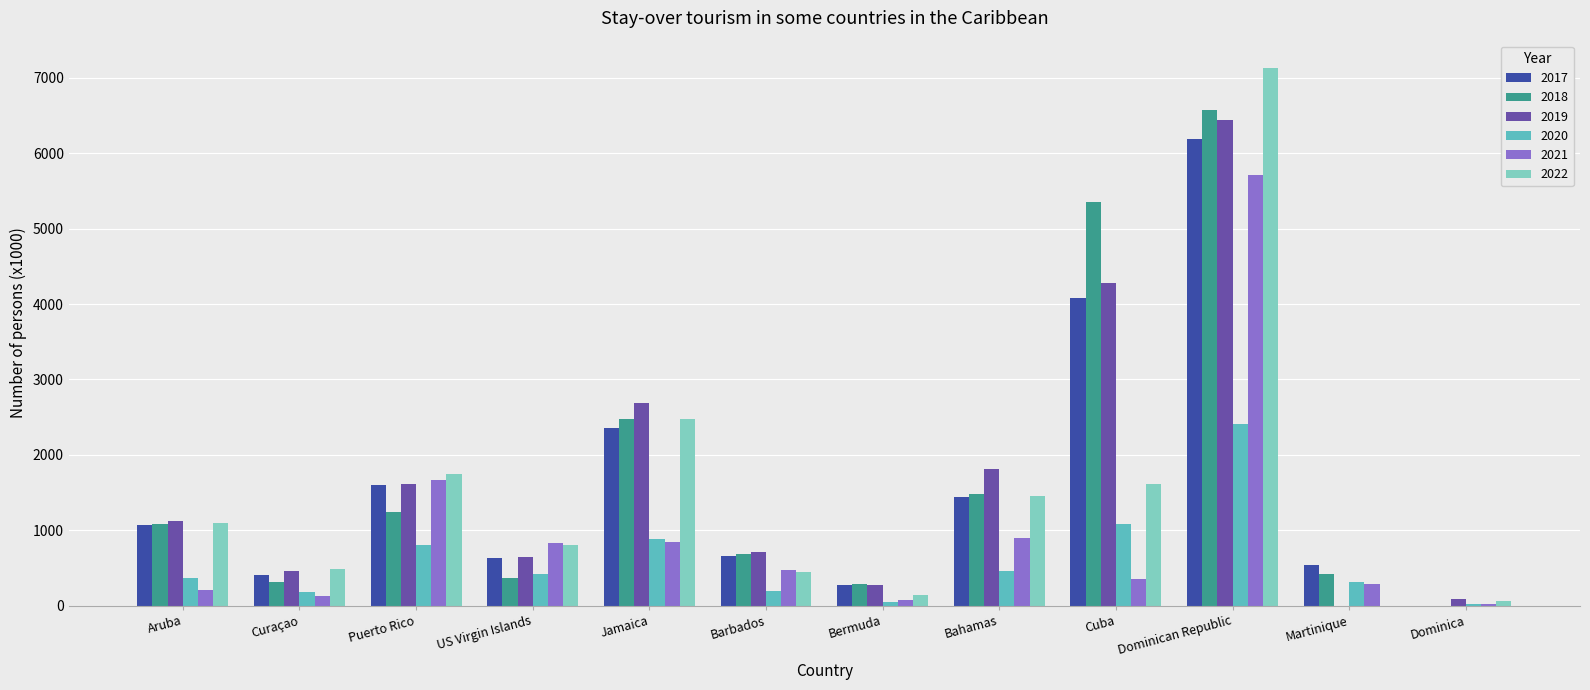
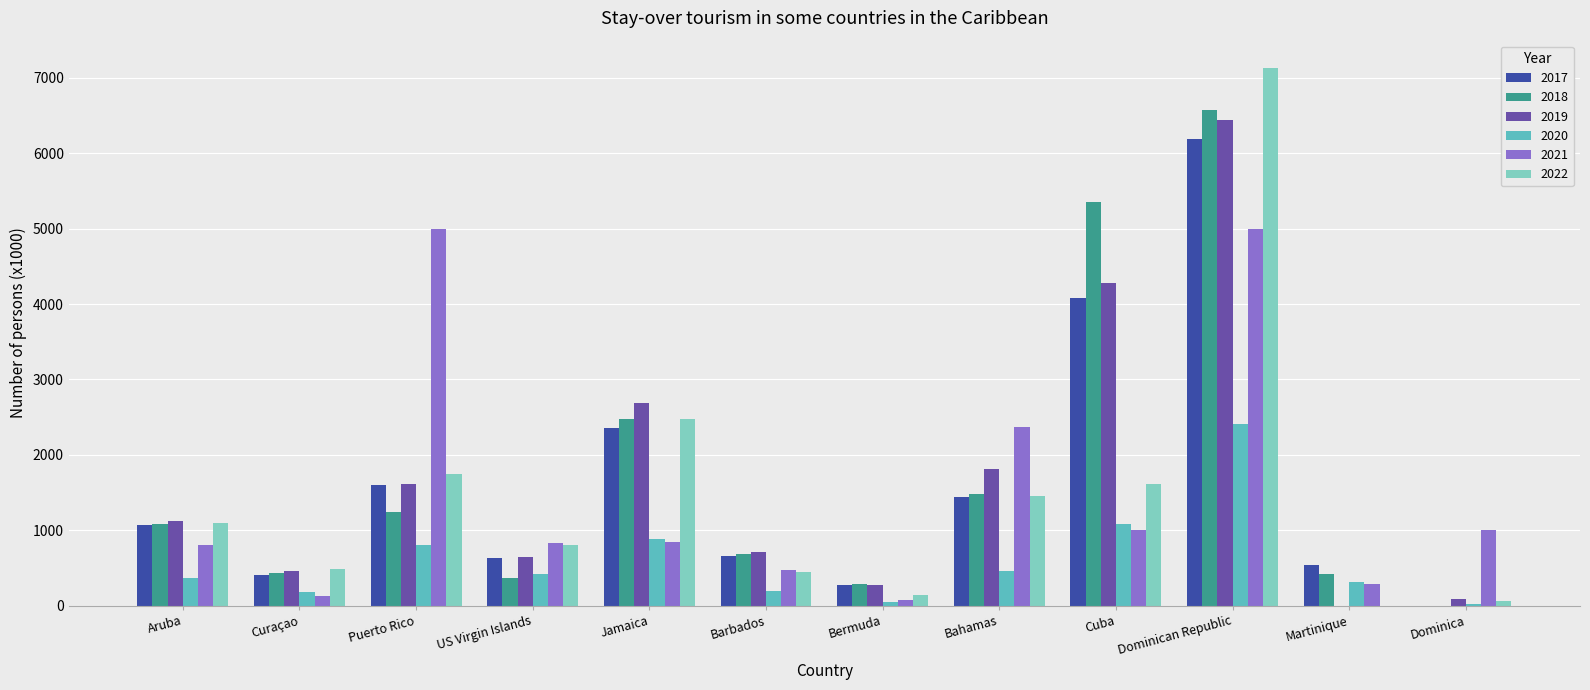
  {
    "2018": {
      "Aruba": 1100,
-     "Curaçao": 300,
+     "Curaçao": 400,
      "Puerto Rico": 1200,
      "US Virgin Islands": 400,
      "Jamaica": 2500,
      "Barbados": 700,
      "Bermuda": 300,
      "Bahamas": 1500,
      "Cuba": 5400,
      "Dominican Republic": 6600,
      "Martinique": 400,
      "Dominica": 0
    },
    "2021": {
-     "Aruba": 200,
+     "Aruba": 800,
      "Curaçao": 100,
-     "Puerto Rico": 1700,
+     "Puerto Rico": 5000,
      "US Virgin Islands": 800,
      "Jamaica": 800,
      "Barbados": 500,
      "Bermuda": 100,
-     "Bahamas": 900,
-     "Cuba": 400,
-     "Dominican Republic": 5700,
+     "Bahamas": 2400,
+     "Cuba": 1000,
+     "Dominican Republic": 5000,
      "Martinique": 300,
-     "Dominica": 0
+     "Dominica": 1000
    }
  }
